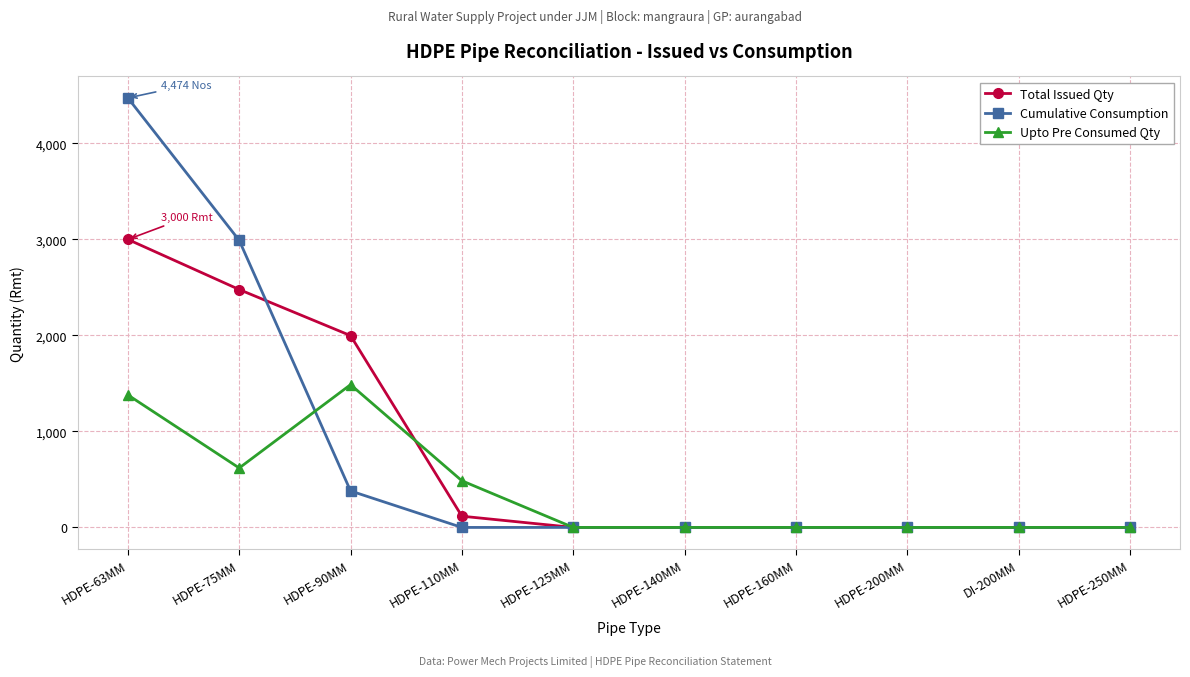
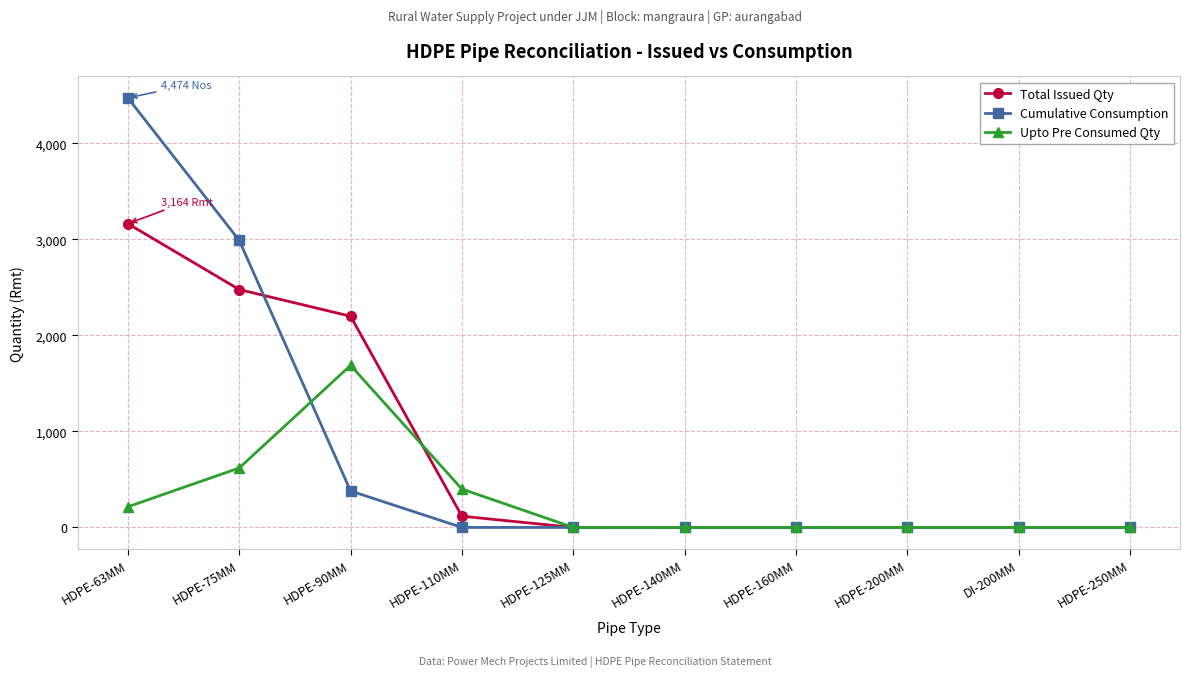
  {
    "Total Issued Qty": {
-     "HDPE-63MM": "3,000",
-     "HDPE-90MM": "2,000"
+     "HDPE-63MM": "3,164",
+     "HDPE-90MM": "2,200"
    },
    "Cumulative Consumption": {
      "HDPE-63MM": "4,474"
    },
    "Upto Pre Consumed Qty": {
-     "HDPE-63MM": "1,400",
+     "HDPE-63MM": "200",
      "HDPE-75MM": "600",
-     "HDPE-90MM": "1,500",
-     "HDPE-110MM": "500"
+     "HDPE-90MM": "1,700",
+     "HDPE-110MM": "400"
    }
  }
